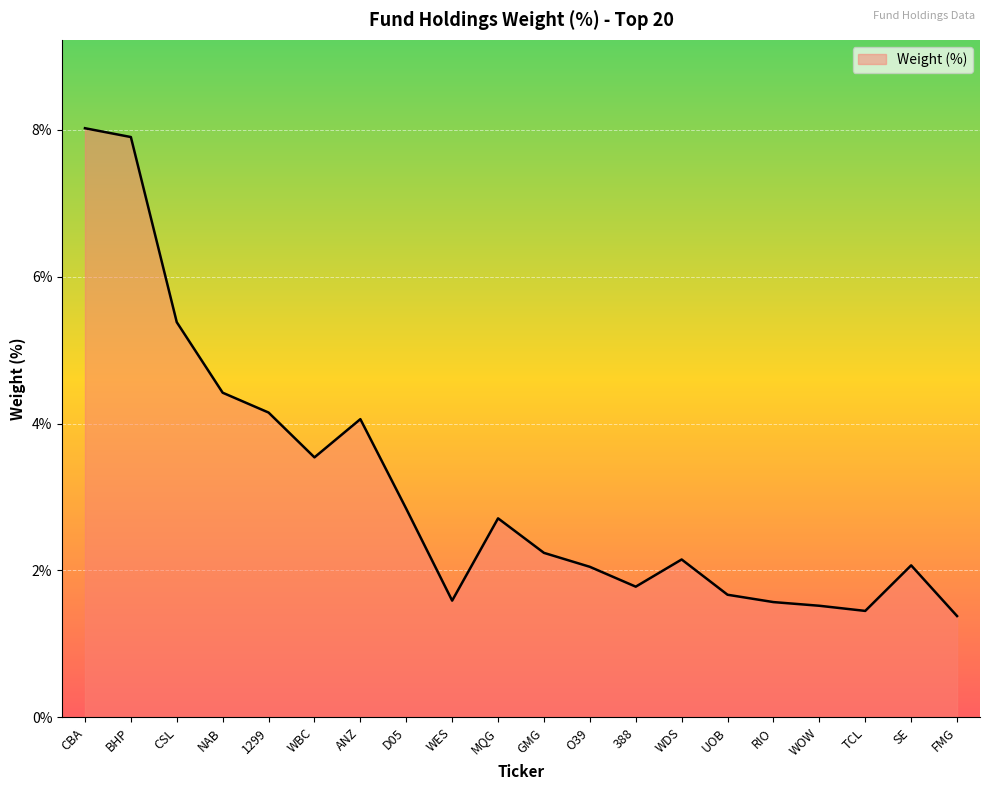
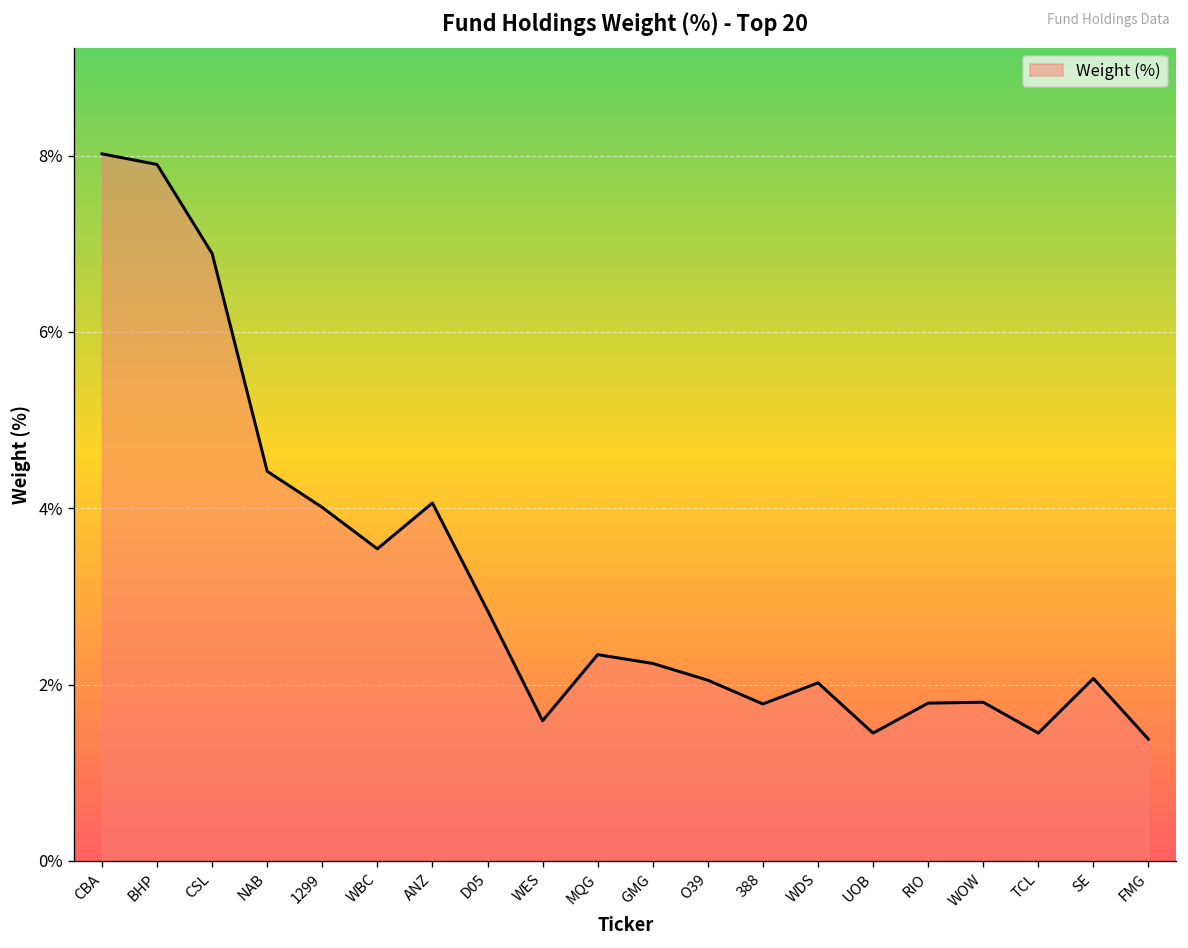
  {
    "CBA": "8.0%",
    "BHP": "7.9%",
-   "CSL": "5.4%",
+   "CSL": "6.9%",
    "NAB": "4.4%",
-   "1299": "4.2%",
+   "1299": "4.0%",
    "WBC": "3.5%",
    "ANZ": "4.1%",
    "D05": "2.8%",
    "WES": "1.6%",
-   "MQG": "2.7%",
+   "MQG": "2.3%",
    "GMG": "2.2%",
    "O39": "2.1%",
    "388": "1.8%",
-   "WDS": "2.2%",
-   "UOB": "1.7%",
-   "RIO": "1.6%",
-   "WOW": "1.5%",
+   "WDS": "2.0%",
+   "UOB": "1.5%",
+   "RIO": "1.8%",
+   "WOW": "1.8%",
    "TCL": "1.5%",
    "SE": "2.1%",
    "FMG": "1.4%"
  }
